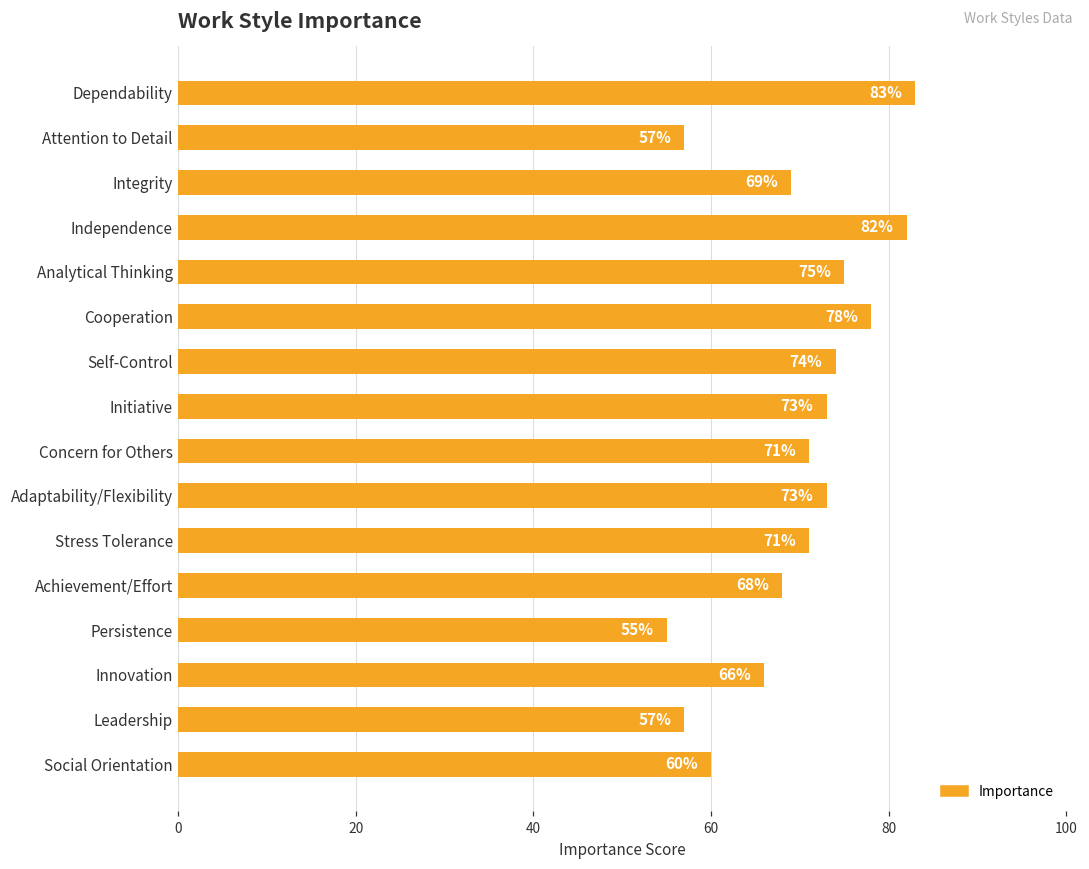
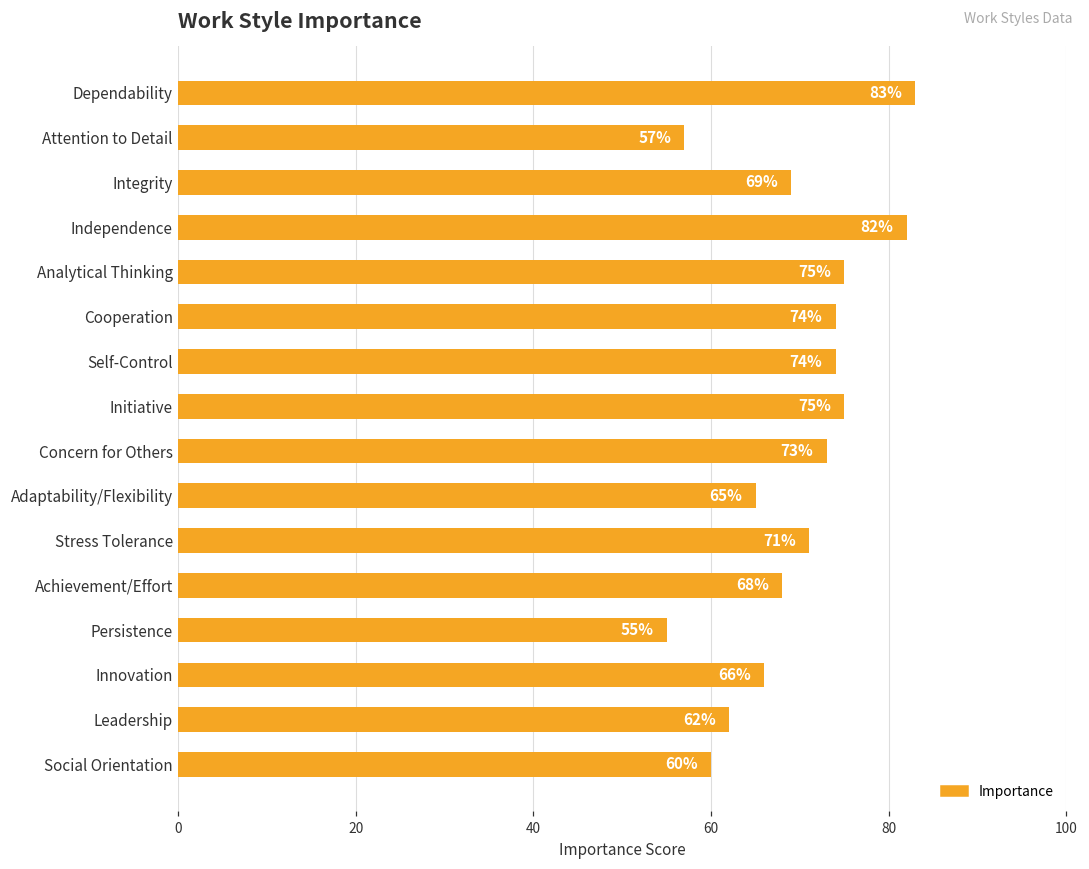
  {
    "Dependability": "83%",
    "Attention to Detail": "57%",
    "Integrity": "69%",
    "Independence": "82%",
    "Analytical Thinking": "75%",
-   "Cooperation": "78%",
+   "Cooperation": "74%",
    "Self-Control": "74%",
-   "Initiative": "73%",
-   "Concern for Others": "71%",
-   "Adaptability/Flexibility": "73%",
+   "Initiative": "75%",
+   "Concern for Others": "73%",
+   "Adaptability/Flexibility": "65%",
    "Stress Tolerance": "71%",
    "Achievement/Effort": "68%",
    "Persistence": "55%",
    "Innovation": "66%",
-   "Leadership": "57%",
+   "Leadership": "62%",
    "Social Orientation": "60%"
  }
